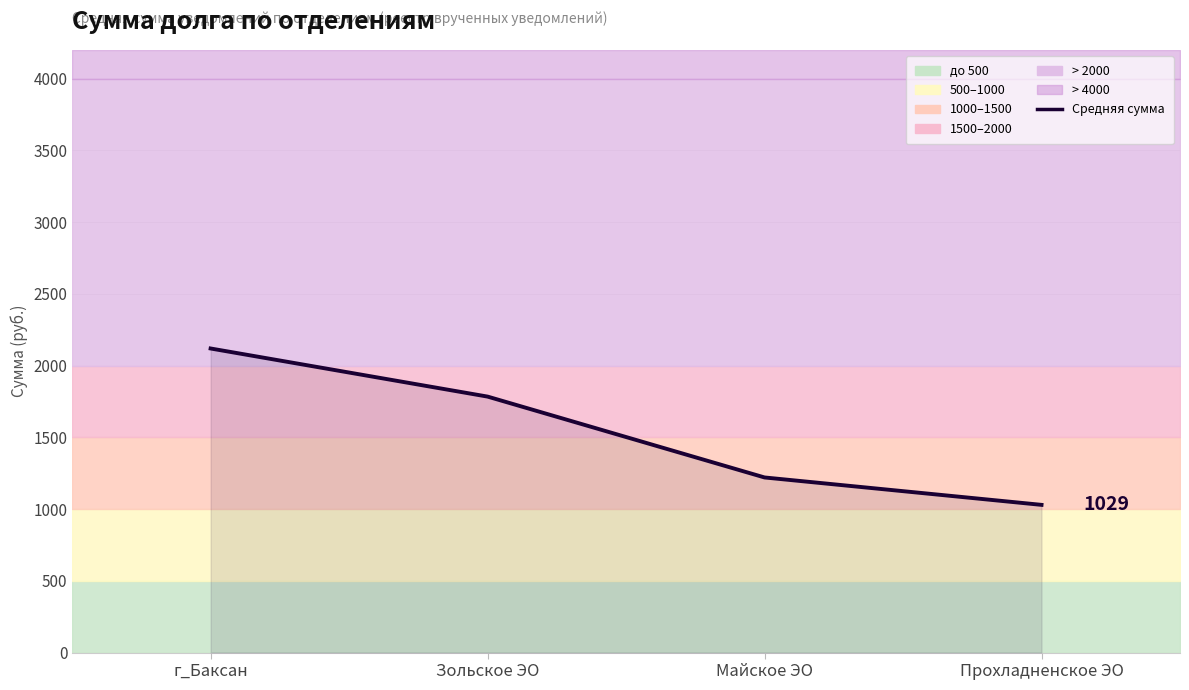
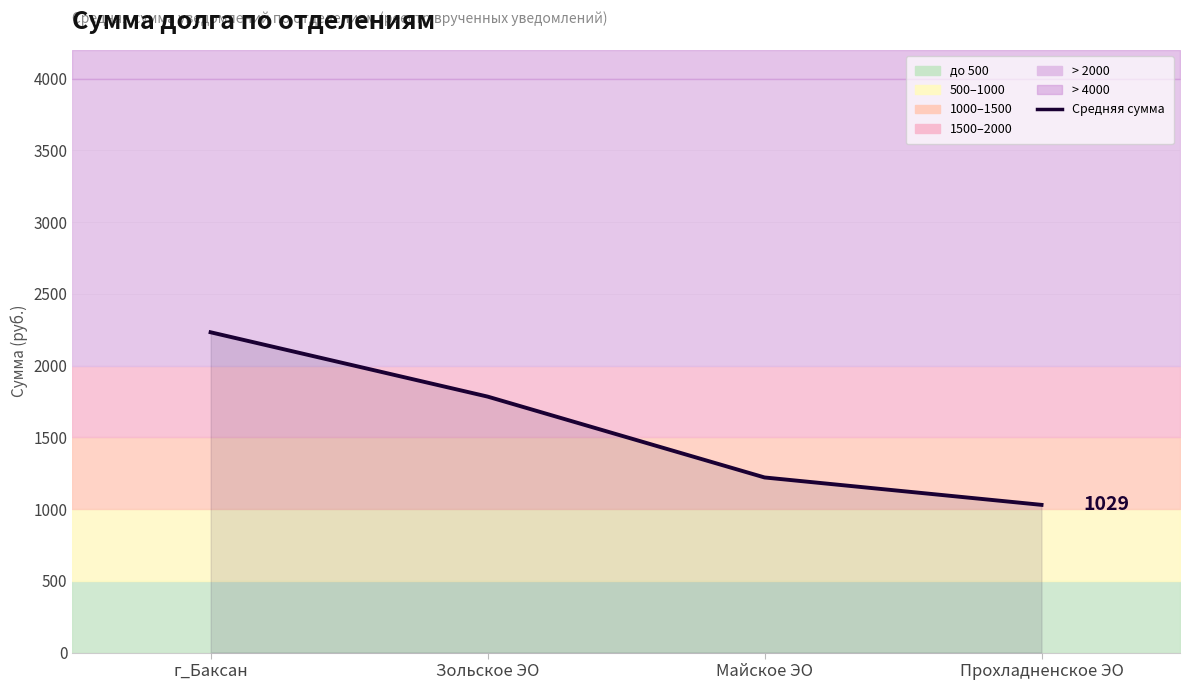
  {
    "Средняя сумма": {
-     "г_Баксан": 2120,
+     "г_Баксан": 2230,
      "Зольское ЭО": 1780,
      "Майское ЭО": 1220,
      "Прохладненское ЭО": 1030
    }
  }
